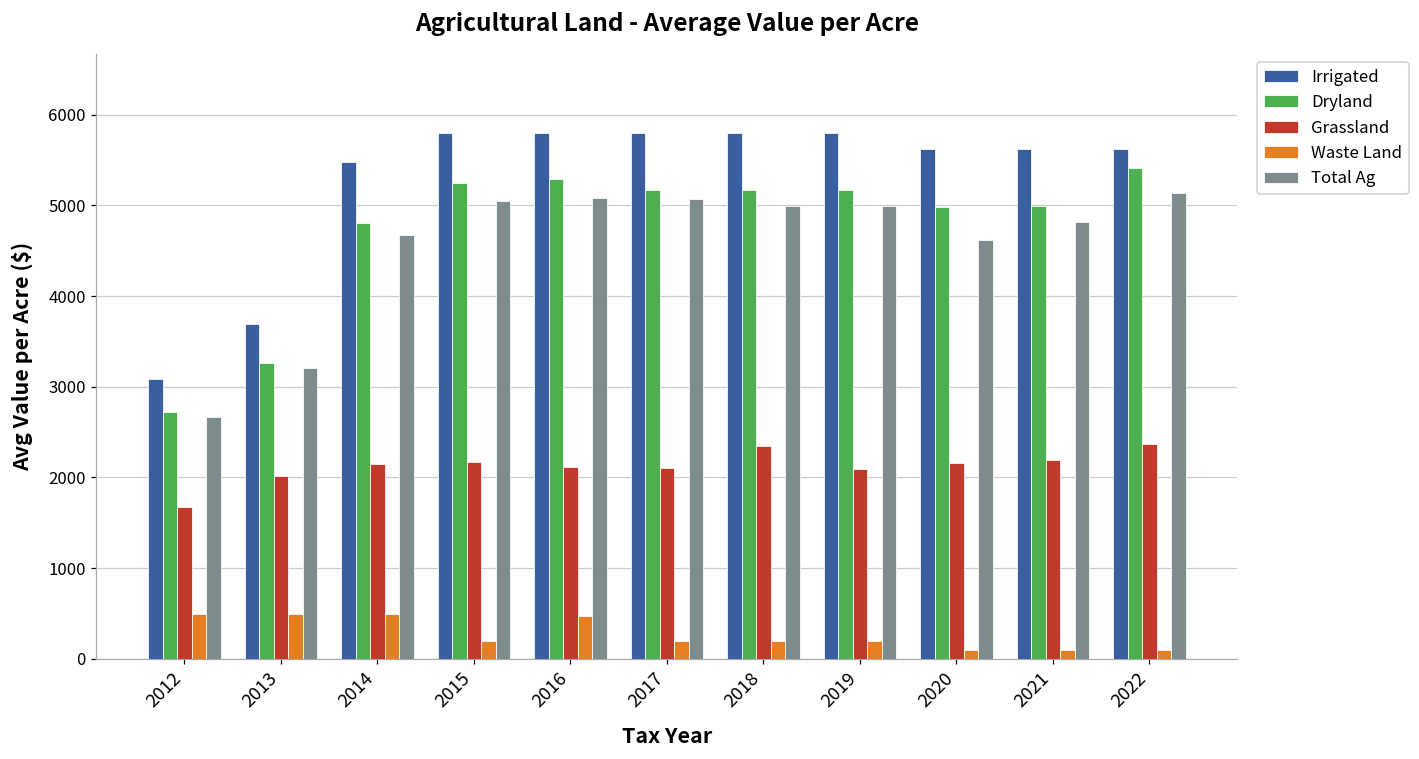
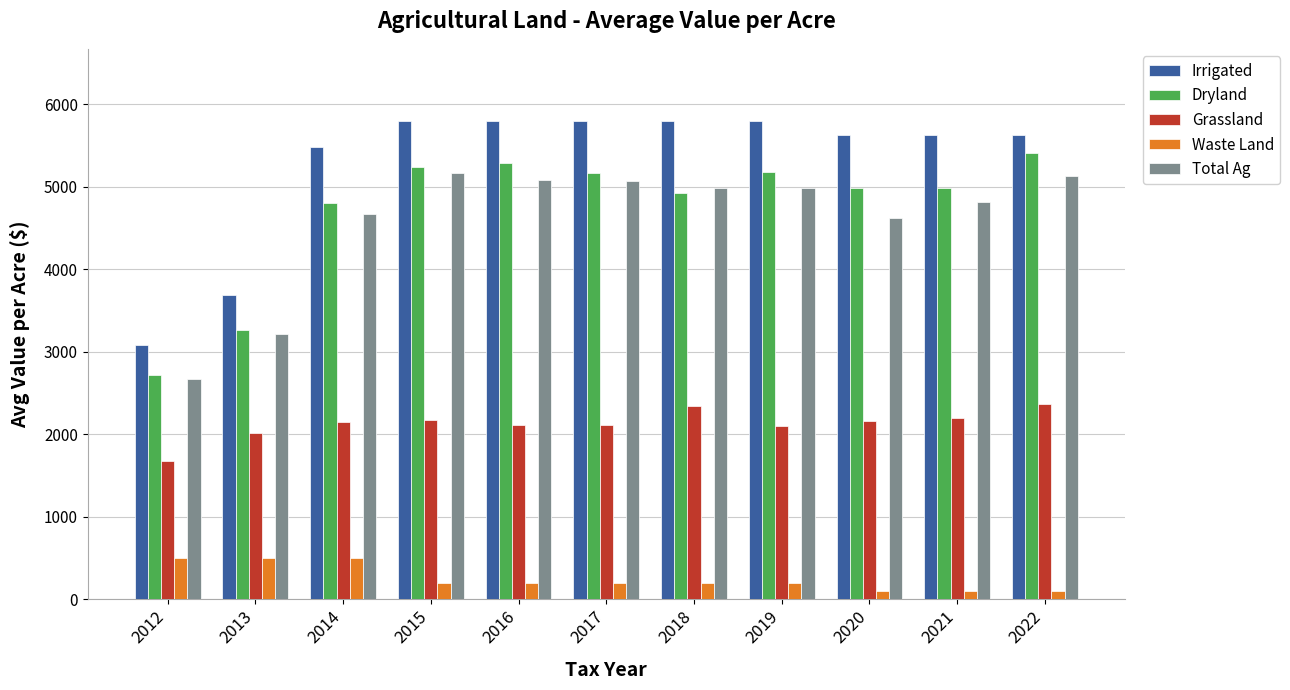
  {
    "Irrigated": {
      "2012": 3100,
      "2013": 3700,
      "2014": 5500,
      "2015": 5800,
      "2016": 5800,
      "2017": 5800,
      "2018": 5800,
      "2019": 5800,
      "2020": 5600,
      "2021": 5600,
      "2022": 5600
    },
    "Dryland": {
      "2012": 2700,
      "2013": 3300,
      "2014": 4800,
      "2015": 5200,
      "2016": 5300,
      "2017": 5200,
-     "2018": 5200,
+     "2018": 4900,
      "2019": 5200,
      "2020": 5000,
      "2021": 5000,
      "2022": 5400
    },
    "Grassland": {
      "2012": 1700,
      "2013": 2000,
      "2014": 2100,
      "2015": 2200,
      "2016": 2100,
      "2017": 2100,
      "2018": 2300,
      "2019": 2100,
      "2020": 2200,
      "2021": 2200,
      "2022": 2400
    },
    "Waste Land": {
      "2012": 500,
      "2013": 500,
      "2014": 500,
      "2015": 200,
-     "2016": 500,
+     "2016": 200,
      "2017": 200,
      "2018": 200,
      "2019": 200,
      "2020": 100,
      "2021": 100,
      "2022": 100
    },
    "Total Ag": {
      "2012": 2700,
      "2013": 3200,
      "2014": 4700,
-     "2015": 5000,
+     "2015": 5200,
      "2016": 5100,
      "2017": 5100,
      "2018": 5000,
      "2019": 5000,
      "2020": 4600,
      "2021": 4800,
      "2022": 5100
    }
  }
